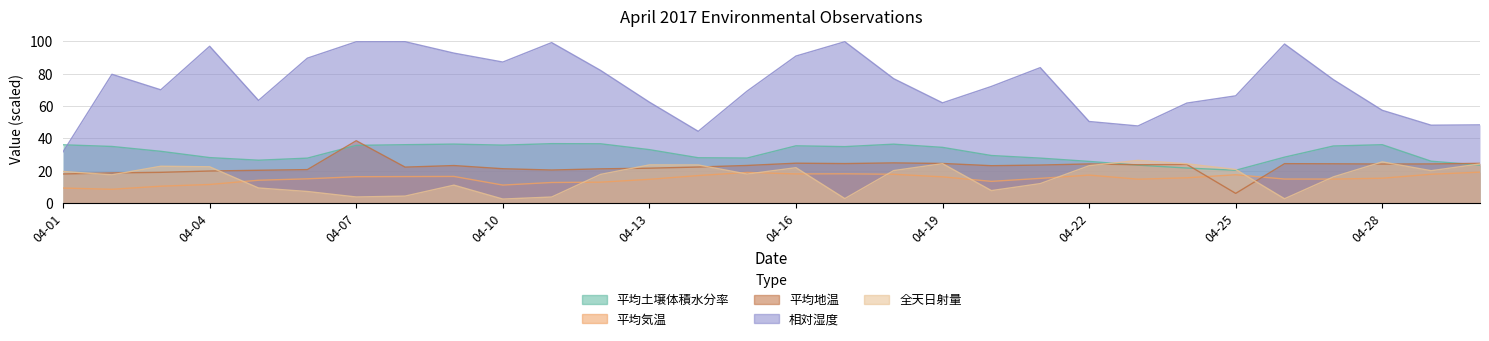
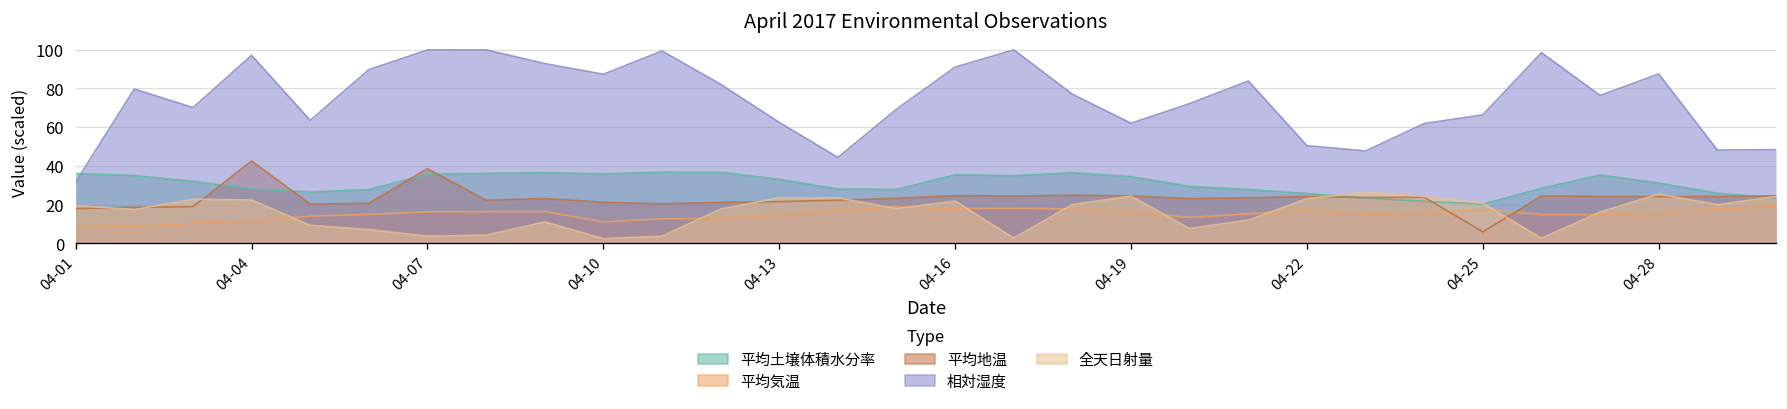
  {
    "平均土壌体積水分率": {
      "04-01": 36,
      "04-04": 28,
      "04-07": 36,
      "04-10": 36,
      "04-13": 33,
      "04-16": 35,
      "04-19": 34,
-     "04-28": 36
+     "04-28": 31
    },
    "平均地温": {
      "04-01": 18,
-     "04-04": 20,
+     "04-04": 43,
      "04-07": 39,
      "04-10": 21,
      "04-13": 22,
      "04-16": 25,
      "04-25": 6
    },
    "相対湿度": {
      "04-01": 32,
      "04-04": 97,
      "04-07": 100,
      "04-10": 87,
      "04-13": 62,
      "04-16": 91,
      "04-19": 62,
      "04-22": 50,
      "04-25": 66,
-     "04-28": 57
+     "04-28": 87
    }
  }
